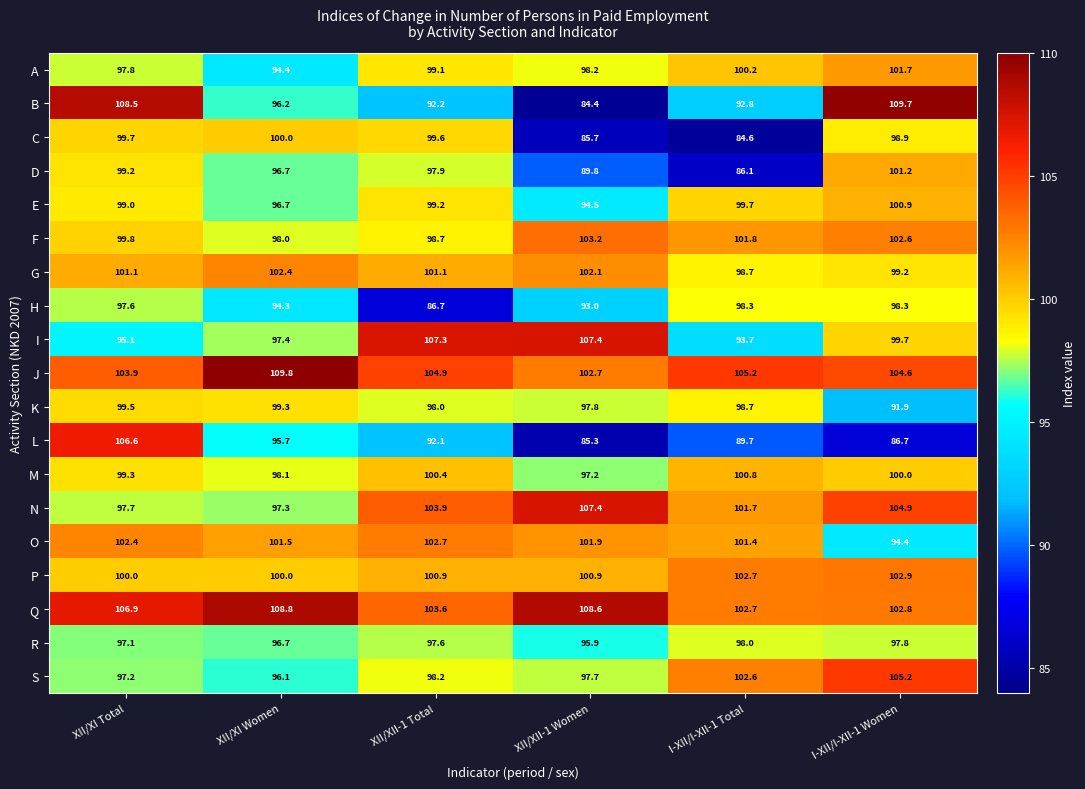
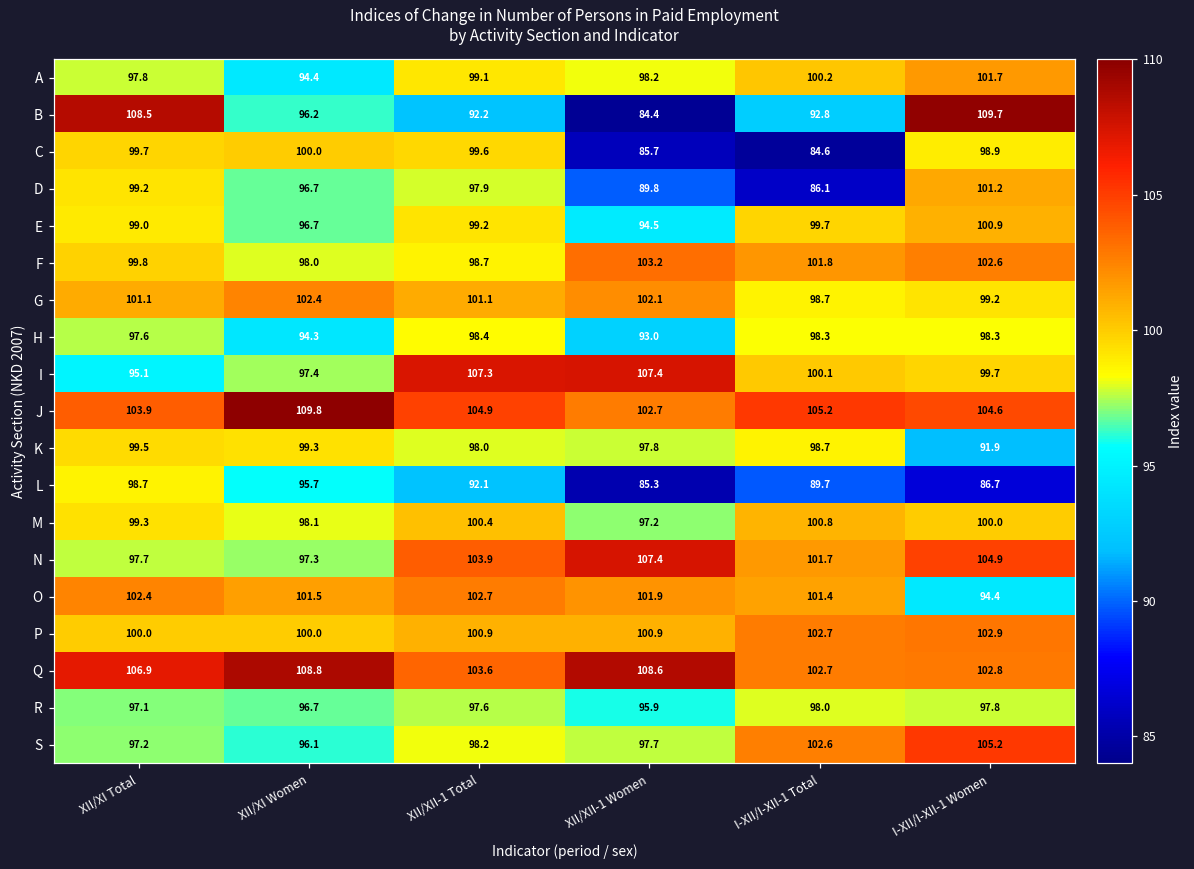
  {
    "A": {
      "XII/XI Total": 97.8,
      "XII/XI Women": 94.4,
      "XII/XII-1 Total": 99.1,
      "XII/XII-1 Women": 98.2,
      "I-XII/I-XII-1 Total": 100.2,
      "I-XII/I-XII-1 Women": 101.7
    },
    "B": {
      "XII/XI Total": 108.5,
      "XII/XI Women": 96.2,
      "XII/XII-1 Total": 92.2,
      "XII/XII-1 Women": 84.4,
      "I-XII/I-XII-1 Total": 92.8,
      "I-XII/I-XII-1 Women": 109.7
    },
    "C": {
      "XII/XI Total": 99.7,
      "XII/XI Women": 100.0,
      "XII/XII-1 Total": 99.6,
      "XII/XII-1 Women": 85.7,
      "I-XII/I-XII-1 Total": 84.6,
      "I-XII/I-XII-1 Women": 98.9
    },
    "D": {
      "XII/XI Total": 99.2,
      "XII/XI Women": 96.7,
      "XII/XII-1 Total": 97.9,
      "XII/XII-1 Women": 89.8,
      "I-XII/I-XII-1 Total": 86.1,
      "I-XII/I-XII-1 Women": 101.2
    },
    "E": {
      "XII/XI Total": 99.0,
      "XII/XI Women": 96.7,
      "XII/XII-1 Total": 99.2,
      "XII/XII-1 Women": 94.5,
      "I-XII/I-XII-1 Total": 99.7,
      "I-XII/I-XII-1 Women": 100.9
    },
    "F": {
      "XII/XI Total": 99.8,
      "XII/XI Women": 98.0,
      "XII/XII-1 Total": 98.7,
      "XII/XII-1 Women": 103.2,
      "I-XII/I-XII-1 Total": 101.8,
      "I-XII/I-XII-1 Women": 102.6
    },
    "G": {
      "XII/XI Total": 101.1,
      "XII/XI Women": 102.4,
      "XII/XII-1 Total": 101.1,
      "XII/XII-1 Women": 102.1,
      "I-XII/I-XII-1 Total": 98.7,
      "I-XII/I-XII-1 Women": 99.2
    },
    "H": {
      "XII/XI Total": 97.6,
      "XII/XI Women": 94.3,
-     "XII/XII-1 Total": 86.7,
+     "XII/XII-1 Total": 98.4,
      "XII/XII-1 Women": 93.0,
      "I-XII/I-XII-1 Total": 98.3,
      "I-XII/I-XII-1 Women": 98.3
    },
    "I": {
      "XII/XI Total": 95.1,
      "XII/XI Women": 97.4,
      "XII/XII-1 Total": 107.3,
      "XII/XII-1 Women": 107.4,
-     "I-XII/I-XII-1 Total": 93.7,
+     "I-XII/I-XII-1 Total": 100.1,
      "I-XII/I-XII-1 Women": 99.7
    },
    "J": {
      "XII/XI Total": 103.9,
      "XII/XI Women": 109.8,
      "XII/XII-1 Total": 104.9,
      "XII/XII-1 Women": 102.7,
      "I-XII/I-XII-1 Total": 105.2,
      "I-XII/I-XII-1 Women": 104.6
    },
    "K": {
      "XII/XI Total": 99.5,
      "XII/XI Women": 99.3,
      "XII/XII-1 Total": 98.0,
      "XII/XII-1 Women": 97.8,
      "I-XII/I-XII-1 Total": 98.7,
      "I-XII/I-XII-1 Women": 91.9
    },
    "L": {
-     "XII/XI Total": 106.6,
+     "XII/XI Total": 98.7,
      "XII/XI Women": 95.7,
      "XII/XII-1 Total": 92.1,
      "XII/XII-1 Women": 85.3,
      "I-XII/I-XII-1 Total": 89.7,
      "I-XII/I-XII-1 Women": 86.7
    },
    "M": {
      "XII/XI Total": 99.3,
      "XII/XI Women": 98.1,
      "XII/XII-1 Total": 100.4,
      "XII/XII-1 Women": 97.2,
      "I-XII/I-XII-1 Total": 100.8,
      "I-XII/I-XII-1 Women": 100.0
    },
    "N": {
      "XII/XI Total": 97.7,
      "XII/XI Women": 97.3,
      "XII/XII-1 Total": 103.9,
      "XII/XII-1 Women": 107.4,
      "I-XII/I-XII-1 Total": 101.7,
      "I-XII/I-XII-1 Women": 104.9
    },
    "O": {
      "XII/XI Total": 102.4,
      "XII/XI Women": 101.5,
      "XII/XII-1 Total": 102.7,
      "XII/XII-1 Women": 101.9,
      "I-XII/I-XII-1 Total": 101.4,
      "I-XII/I-XII-1 Women": 94.4
    },
    "P": {
      "XII/XI Total": 100.0,
      "XII/XI Women": 100.0,
      "XII/XII-1 Total": 100.9,
      "XII/XII-1 Women": 100.9,
      "I-XII/I-XII-1 Total": 102.7,
      "I-XII/I-XII-1 Women": 102.9
    },
    "Q": {
      "XII/XI Total": 106.9,
      "XII/XI Women": 108.8,
      "XII/XII-1 Total": 103.6,
      "XII/XII-1 Women": 108.6,
      "I-XII/I-XII-1 Total": 102.7,
      "I-XII/I-XII-1 Women": 102.8
    },
    "R": {
      "XII/XI Total": 97.1,
      "XII/XI Women": 96.7,
      "XII/XII-1 Total": 97.6,
      "XII/XII-1 Women": 95.9,
      "I-XII/I-XII-1 Total": 98.0,
      "I-XII/I-XII-1 Women": 97.8
    },
    "S": {
      "XII/XI Total": 97.2,
      "XII/XI Women": 96.1,
      "XII/XII-1 Total": 98.2,
      "XII/XII-1 Women": 97.7,
      "I-XII/I-XII-1 Total": 102.6,
      "I-XII/I-XII-1 Women": 105.2
    }
  }
